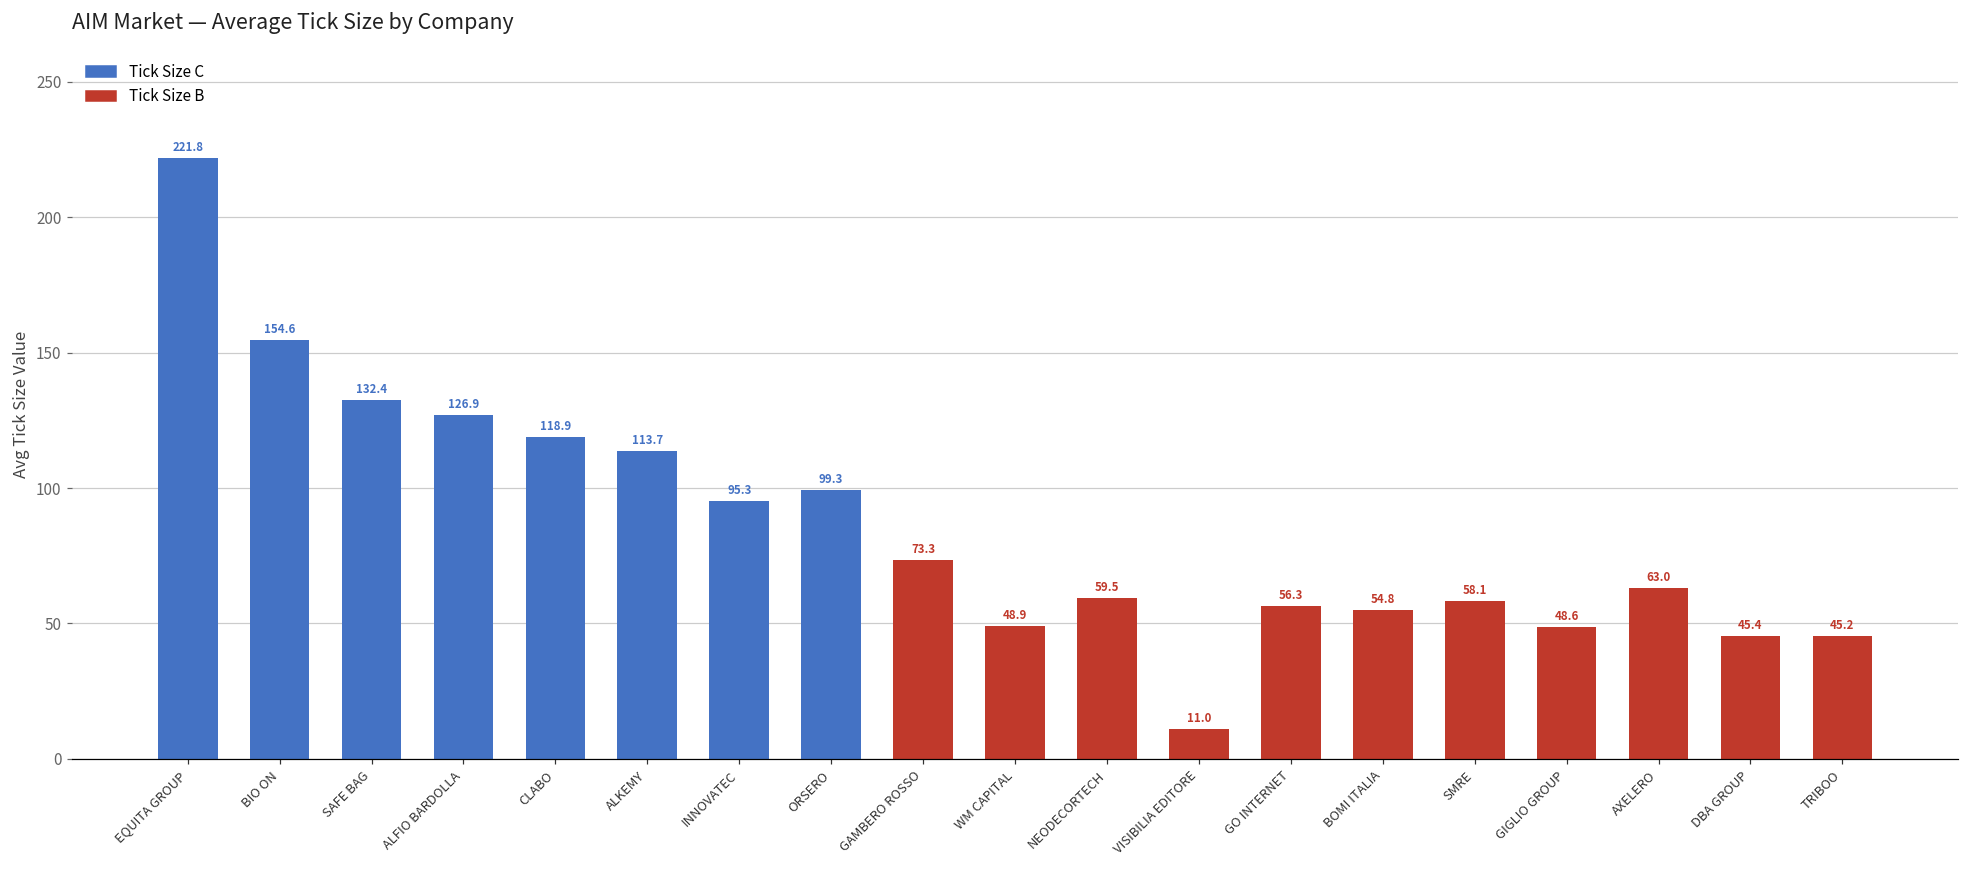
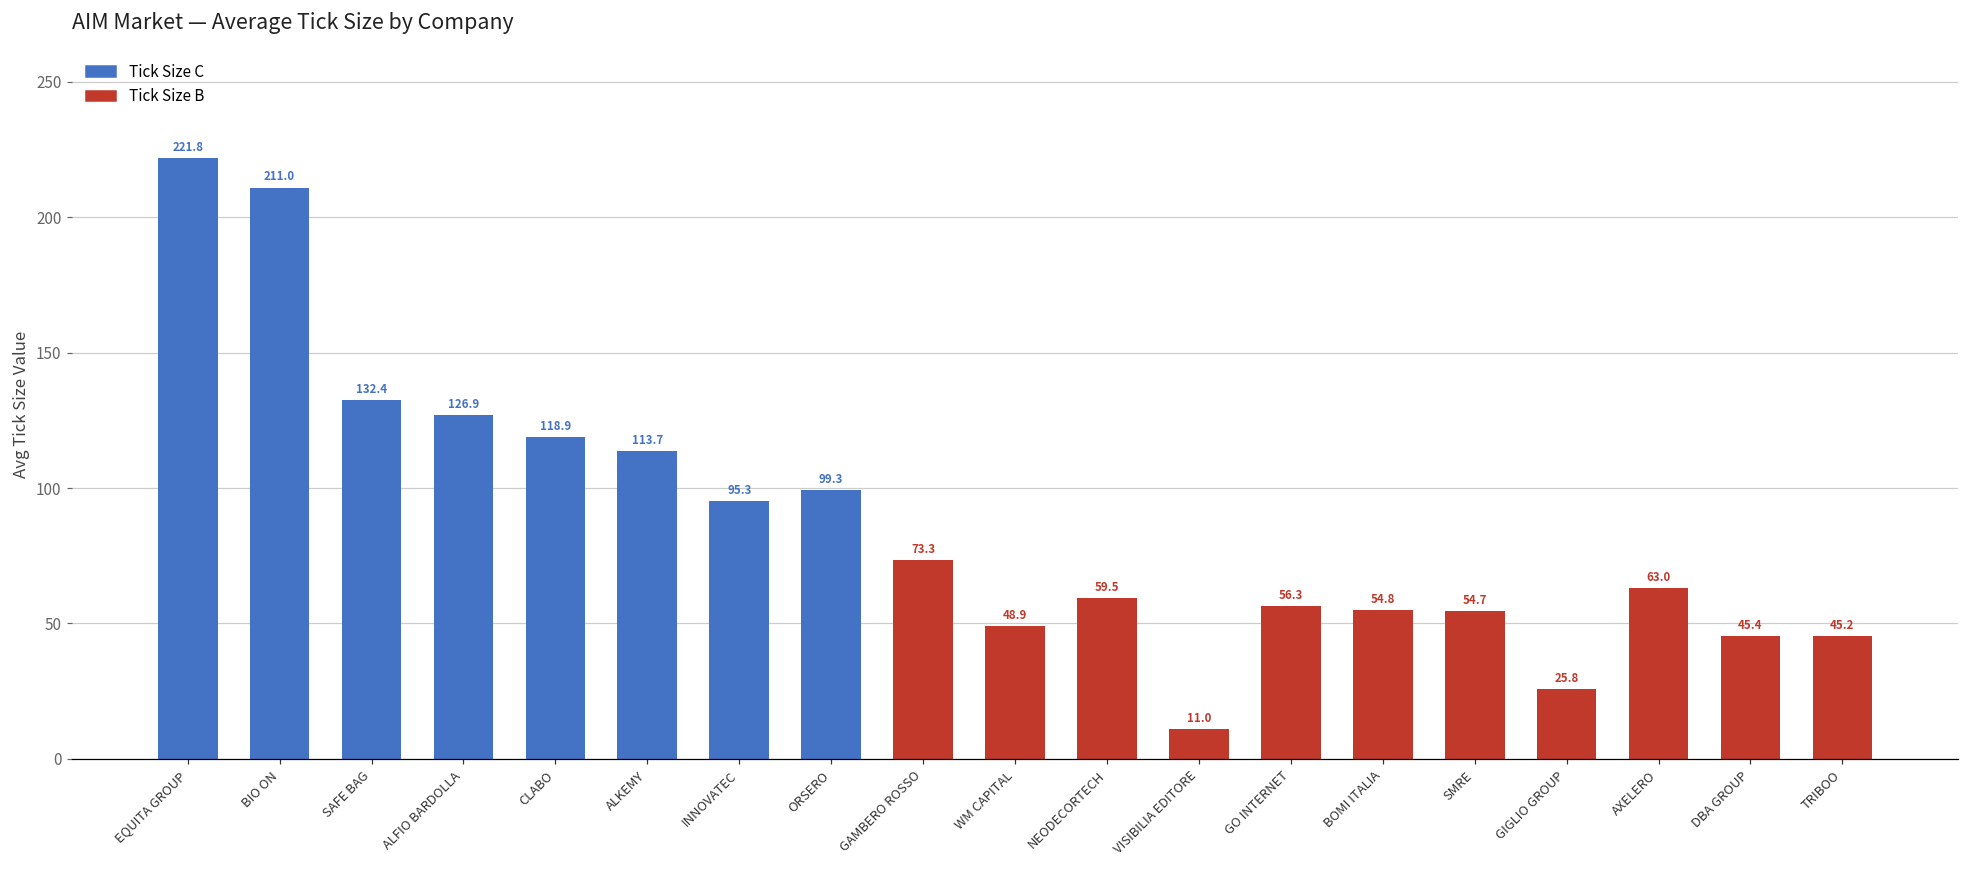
  {
    "EQUITA GROUP": 221.8,
-   "BIO ON": 154.6,
+   "BIO ON": 211.0,
    "SAFE BAG": 132.4,
    "ALFIO BARDOLLA": 126.9,
    "CLABO": 118.9,
    "ALKEMY": 113.7,
    "INNOVATEC": 95.3,
    "ORSERO": 99.3,
    "GAMBERO ROSSO": 73.3,
    "WM CAPITAL": 48.9,
    "NEODECORTECH": 59.5,
    "VISIBILIA EDITORE": 11.0,
    "GO INTERNET": 56.3,
    "BOMI ITALIA": 54.8,
-   "SMRE": 58.1,
-   "GIGLIO GROUP": 48.6,
+   "SMRE": 54.7,
+   "GIGLIO GROUP": 25.8,
    "AXELERO": 63.0,
    "DBA GROUP": 45.4,
    "TRIBOO": 45.2
  }
